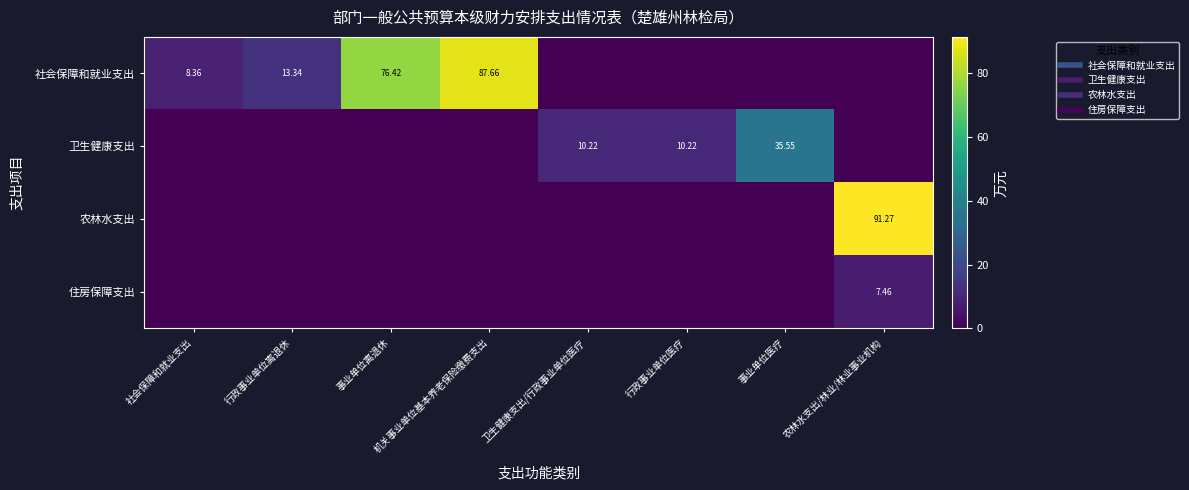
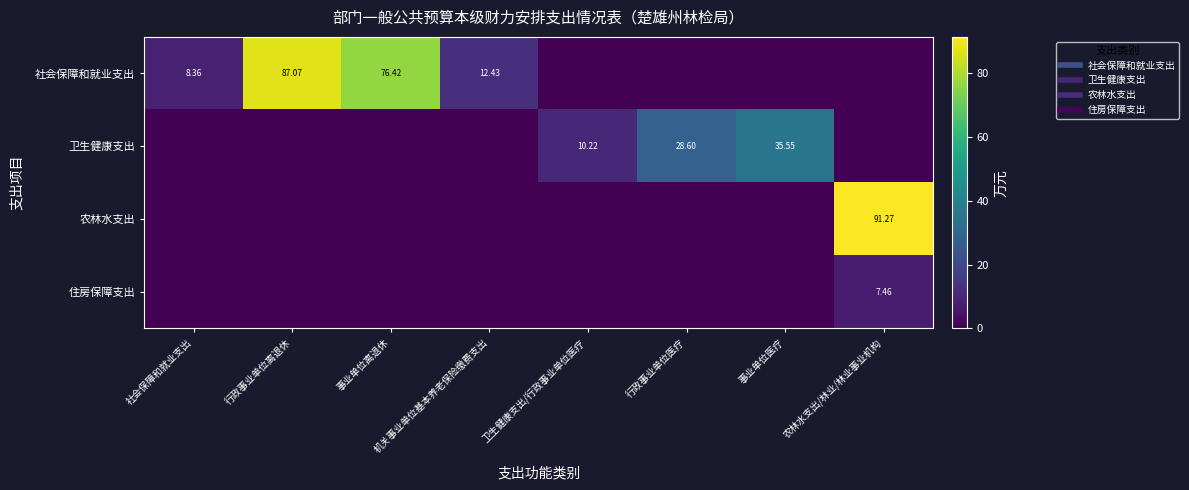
  {
    "社会保障和就业支出": {
      "社会保障和就业支出": 8.36,
-     "行政事业单位离退休": 13.34,
+     "行政事业单位离退休": 87.07,
      "事业单位离退休": 76.42,
-     "机关事业单位基本养老保险缴费支出": 87.66
+     "机关事业单位基本养老保险缴费支出": 12.43
    },
    "卫生健康支出": {
      "卫生健康支出/行政事业单位医疗": 10.22,
-     "行政事业单位医疗": 10.22,
+     "行政事业单位医疗": 28.60,
      "事业单位医疗": 35.55
    },
    "农林水支出": {
      "农林水支出/林业/林业事业机构": 91.27
    },
    "住房保障支出": {
      "农林水支出/林业/林业事业机构": 7.46
    }
  }
